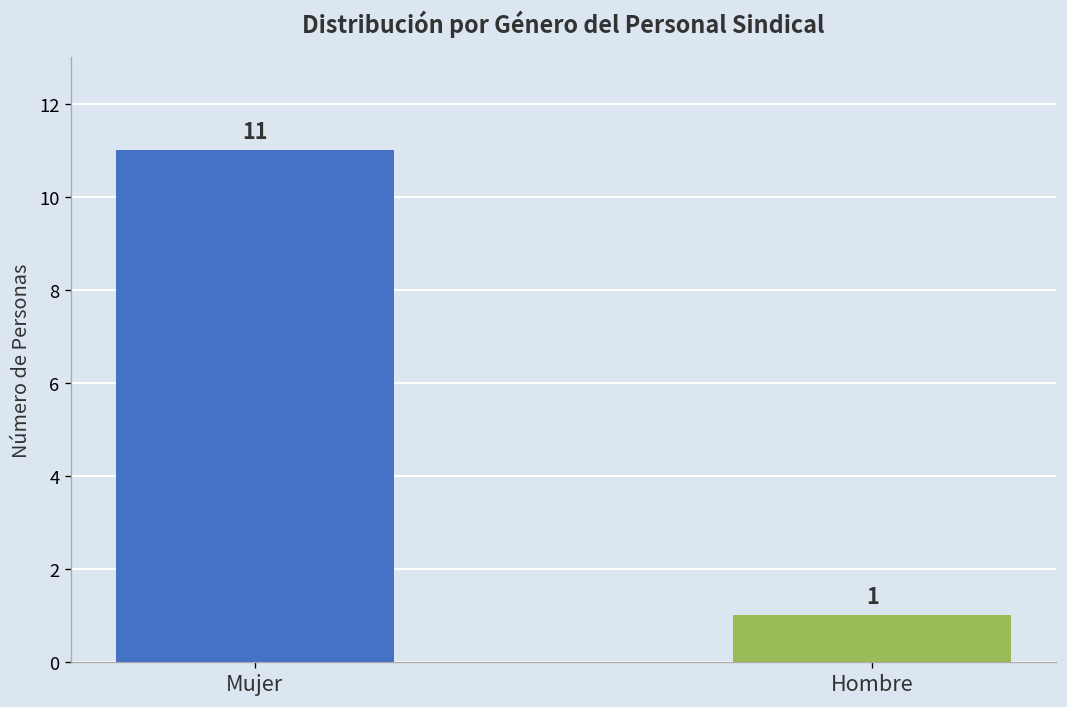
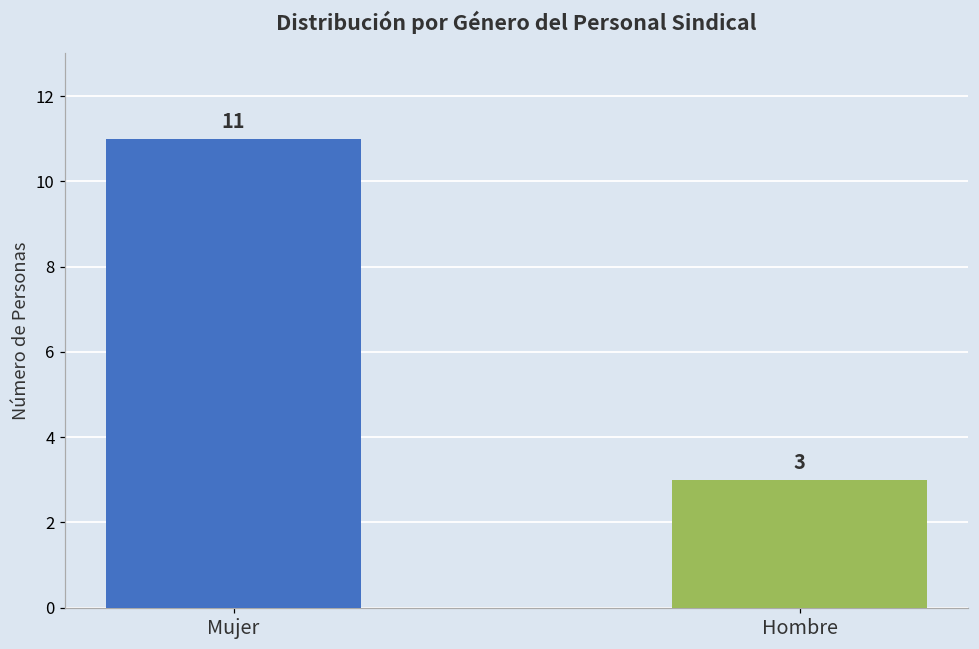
  {
    "Mujer": 11,
-   "Hombre": 1
+   "Hombre": 3
  }
